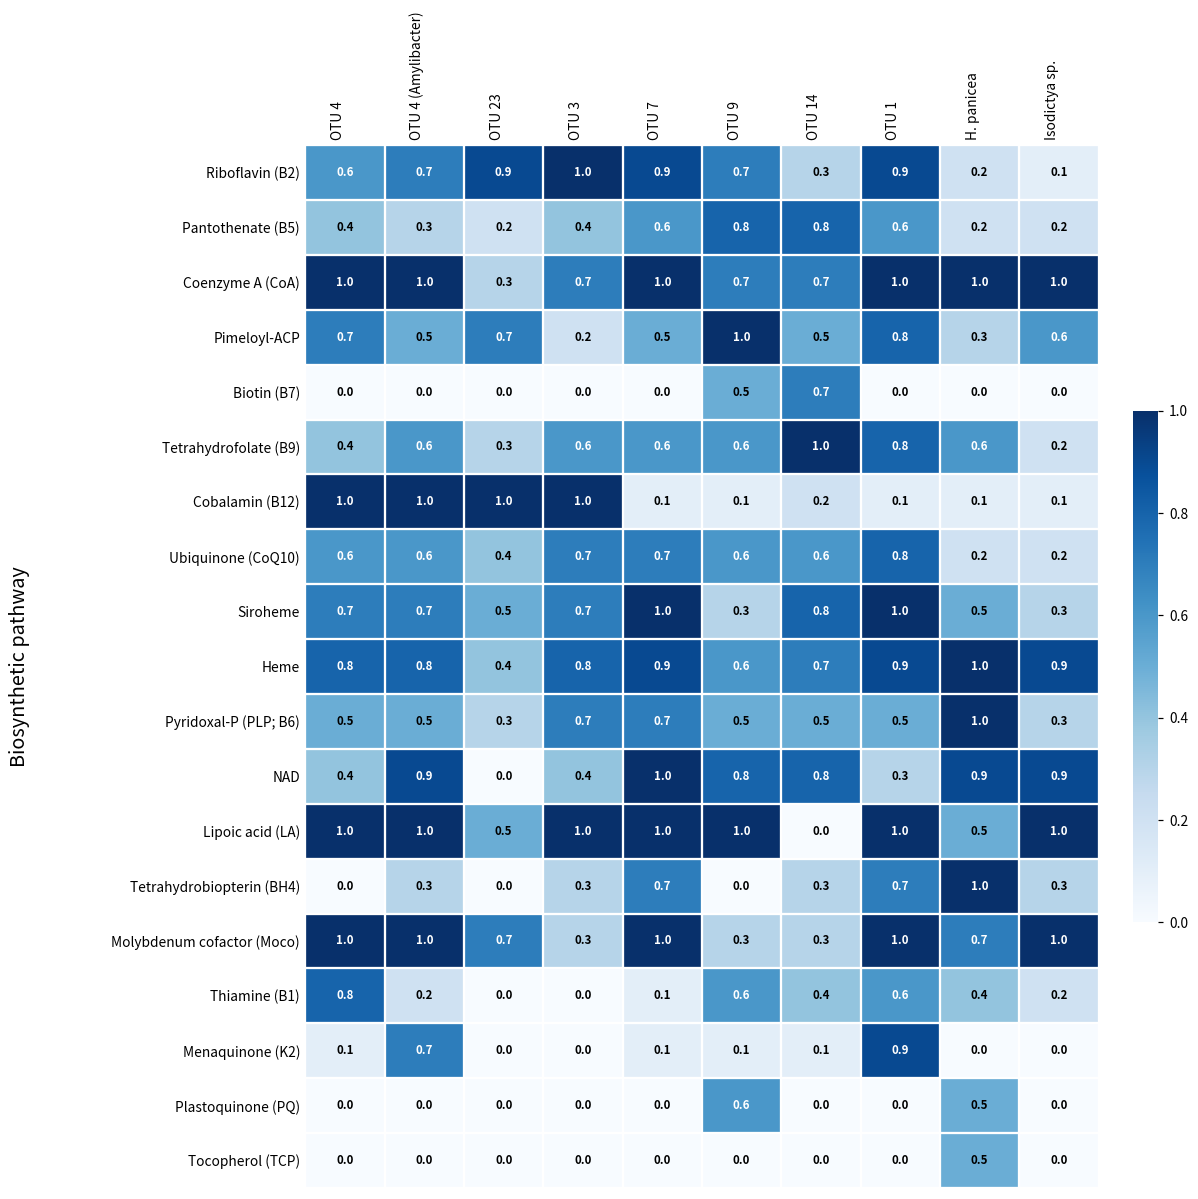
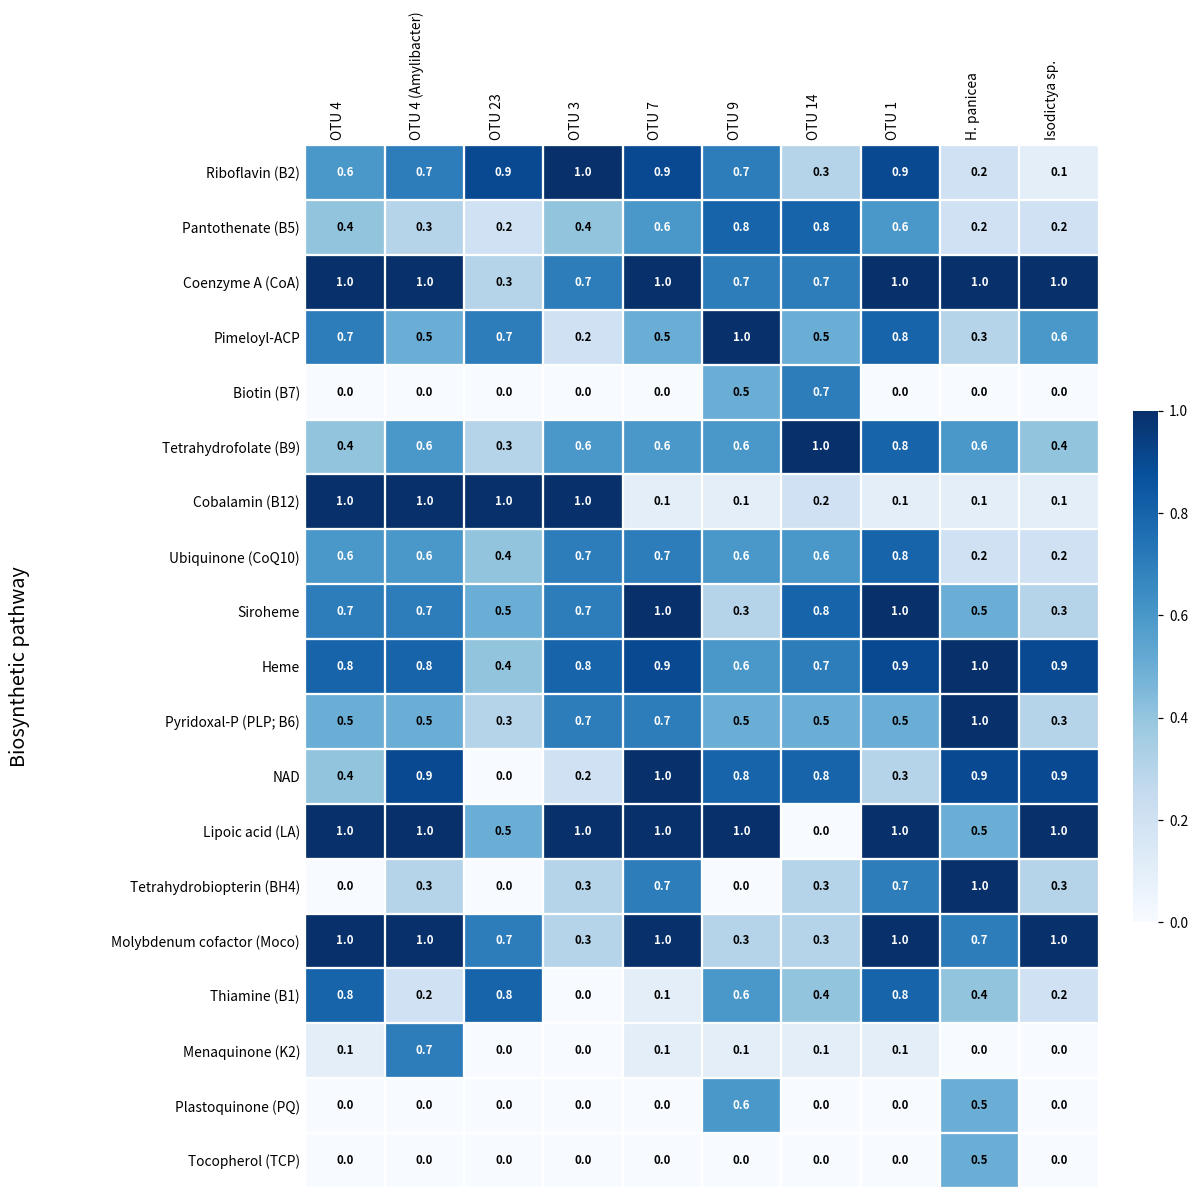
  {
    "Riboflavin (B2)": {
      "OTU 4": 0.6,
      "OTU 4 (Amylibacter)": 0.7,
      "OTU 23": 0.9,
      "OTU 3": 1.0,
      "OTU 7": 0.9,
      "OTU 9": 0.7,
      "OTU 14": 0.3,
      "OTU 1": 0.9,
      "H. panicea": 0.2,
      "Isodictya sp.": 0.1
    },
    "Pantothenate (B5)": {
      "OTU 4": 0.4,
      "OTU 4 (Amylibacter)": 0.3,
      "OTU 23": 0.2,
      "OTU 3": 0.4,
      "OTU 7": 0.6,
      "OTU 9": 0.8,
      "OTU 14": 0.8,
      "OTU 1": 0.6,
      "H. panicea": 0.2,
      "Isodictya sp.": 0.2
    },
    "Coenzyme A (CoA)": {
      "OTU 4": 1.0,
      "OTU 4 (Amylibacter)": 1.0,
      "OTU 23": 0.3,
      "OTU 3": 0.7,
      "OTU 7": 1.0,
      "OTU 9": 0.7,
      "OTU 14": 0.7,
      "OTU 1": 1.0,
      "H. panicea": 1.0,
      "Isodictya sp.": 1.0
    },
    "Pimeloyl-ACP": {
      "OTU 4": 0.7,
      "OTU 4 (Amylibacter)": 0.5,
      "OTU 23": 0.7,
      "OTU 3": 0.2,
      "OTU 7": 0.5,
      "OTU 9": 1.0,
      "OTU 14": 0.5,
      "OTU 1": 0.8,
      "H. panicea": 0.3,
      "Isodictya sp.": 0.6
    },
    "Biotin (B7)": {
      "OTU 4": 0.0,
      "OTU 4 (Amylibacter)": 0.0,
      "OTU 23": 0.0,
      "OTU 3": 0.0,
      "OTU 7": 0.0,
      "OTU 9": 0.5,
      "OTU 14": 0.7,
      "OTU 1": 0.0,
      "H. panicea": 0.0,
      "Isodictya sp.": 0.0
    },
    "Tetrahydrofolate (B9)": {
      "OTU 4": 0.4,
      "OTU 4 (Amylibacter)": 0.6,
      "OTU 23": 0.3,
      "OTU 3": 0.6,
      "OTU 7": 0.6,
      "OTU 9": 0.6,
      "OTU 14": 1.0,
      "OTU 1": 0.8,
      "H. panicea": 0.6,
-     "Isodictya sp.": 0.2
+     "Isodictya sp.": 0.4
    },
    "Cobalamin (B12)": {
      "OTU 4": 1.0,
      "OTU 4 (Amylibacter)": 1.0,
      "OTU 23": 1.0,
      "OTU 3": 1.0,
      "OTU 7": 0.1,
      "OTU 9": 0.1,
      "OTU 14": 0.2,
      "OTU 1": 0.1,
      "H. panicea": 0.1,
      "Isodictya sp.": 0.1
    },
    "Ubiquinone (CoQ10)": {
      "OTU 4": 0.6,
      "OTU 4 (Amylibacter)": 0.6,
      "OTU 23": 0.4,
      "OTU 3": 0.7,
      "OTU 7": 0.7,
      "OTU 9": 0.6,
      "OTU 14": 0.6,
      "OTU 1": 0.8,
      "H. panicea": 0.2,
      "Isodictya sp.": 0.2
    },
    "Siroheme": {
      "OTU 4": 0.7,
      "OTU 4 (Amylibacter)": 0.7,
      "OTU 23": 0.5,
      "OTU 3": 0.7,
      "OTU 7": 1.0,
      "OTU 9": 0.3,
      "OTU 14": 0.8,
      "OTU 1": 1.0,
      "H. panicea": 0.5,
      "Isodictya sp.": 0.3
    },
    "Heme": {
      "OTU 4": 0.8,
      "OTU 4 (Amylibacter)": 0.8,
      "OTU 23": 0.4,
      "OTU 3": 0.8,
      "OTU 7": 0.9,
      "OTU 9": 0.6,
      "OTU 14": 0.7,
      "OTU 1": 0.9,
      "H. panicea": 1.0,
      "Isodictya sp.": 0.9
    },
    "Pyridoxal-P (PLP; B6)": {
      "OTU 4": 0.5,
      "OTU 4 (Amylibacter)": 0.5,
      "OTU 23": 0.3,
      "OTU 3": 0.7,
      "OTU 7": 0.7,
      "OTU 9": 0.5,
      "OTU 14": 0.5,
      "OTU 1": 0.5,
      "H. panicea": 1.0,
      "Isodictya sp.": 0.3
    },
    "NAD": {
      "OTU 4": 0.4,
      "OTU 4 (Amylibacter)": 0.9,
      "OTU 23": 0.0,
-     "OTU 3": 0.4,
+     "OTU 3": 0.2,
      "OTU 7": 1.0,
      "OTU 9": 0.8,
      "OTU 14": 0.8,
      "OTU 1": 0.3,
      "H. panicea": 0.9,
      "Isodictya sp.": 0.9
    },
    "Lipoic acid (LA)": {
      "OTU 4": 1.0,
      "OTU 4 (Amylibacter)": 1.0,
      "OTU 23": 0.5,
      "OTU 3": 1.0,
      "OTU 7": 1.0,
      "OTU 9": 1.0,
      "OTU 14": 0.0,
      "OTU 1": 1.0,
      "H. panicea": 0.5,
      "Isodictya sp.": 1.0
    },
    "Tetrahydrobiopterin (BH4)": {
      "OTU 4": 0.0,
      "OTU 4 (Amylibacter)": 0.3,
      "OTU 23": 0.0,
      "OTU 3": 0.3,
      "OTU 7": 0.7,
      "OTU 9": 0.0,
      "OTU 14": 0.3,
      "OTU 1": 0.7,
      "H. panicea": 1.0,
      "Isodictya sp.": 0.3
    },
    "Molybdenum cofactor (Moco)": {
      "OTU 4": 1.0,
      "OTU 4 (Amylibacter)": 1.0,
      "OTU 23": 0.7,
      "OTU 3": 0.3,
      "OTU 7": 1.0,
      "OTU 9": 0.3,
      "OTU 14": 0.3,
      "OTU 1": 1.0,
      "H. panicea": 0.7,
      "Isodictya sp.": 1.0
    },
    "Thiamine (B1)": {
      "OTU 4": 0.8,
      "OTU 4 (Amylibacter)": 0.2,
-     "OTU 23": 0.0,
+     "OTU 23": 0.8,
      "OTU 3": 0.0,
      "OTU 7": 0.1,
      "OTU 9": 0.6,
      "OTU 14": 0.4,
-     "OTU 1": 0.6,
+     "OTU 1": 0.8,
      "H. panicea": 0.4,
      "Isodictya sp.": 0.2
    },
    "Menaquinone (K2)": {
      "OTU 4": 0.1,
      "OTU 4 (Amylibacter)": 0.7,
      "OTU 23": 0.0,
      "OTU 3": 0.0,
      "OTU 7": 0.1,
      "OTU 9": 0.1,
      "OTU 14": 0.1,
-     "OTU 1": 0.9,
+     "OTU 1": 0.1,
      "H. panicea": 0.0,
      "Isodictya sp.": 0.0
    },
    "Plastoquinone (PQ)": {
      "OTU 4": 0.0,
      "OTU 4 (Amylibacter)": 0.0,
      "OTU 23": 0.0,
      "OTU 3": 0.0,
      "OTU 7": 0.0,
      "OTU 9": 0.6,
      "OTU 14": 0.0,
      "OTU 1": 0.0,
      "H. panicea": 0.5,
      "Isodictya sp.": 0.0
    },
    "Tocopherol (TCP)": {
      "OTU 4": 0.0,
      "OTU 4 (Amylibacter)": 0.0,
      "OTU 23": 0.0,
      "OTU 3": 0.0,
      "OTU 7": 0.0,
      "OTU 9": 0.0,
      "OTU 14": 0.0,
      "OTU 1": 0.0,
      "H. panicea": 0.5,
      "Isodictya sp.": 0.0
    }
  }
